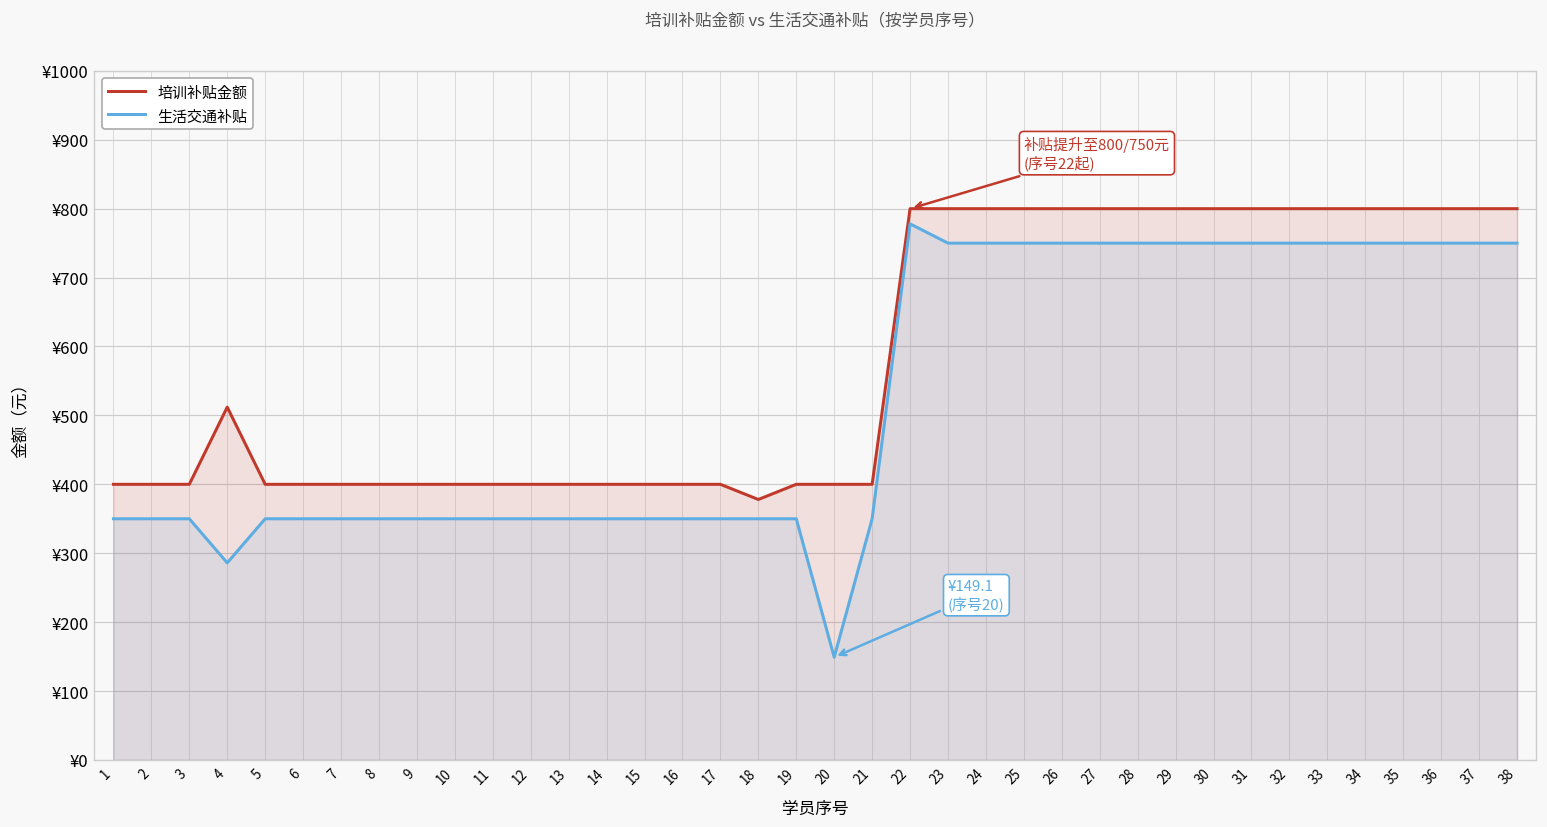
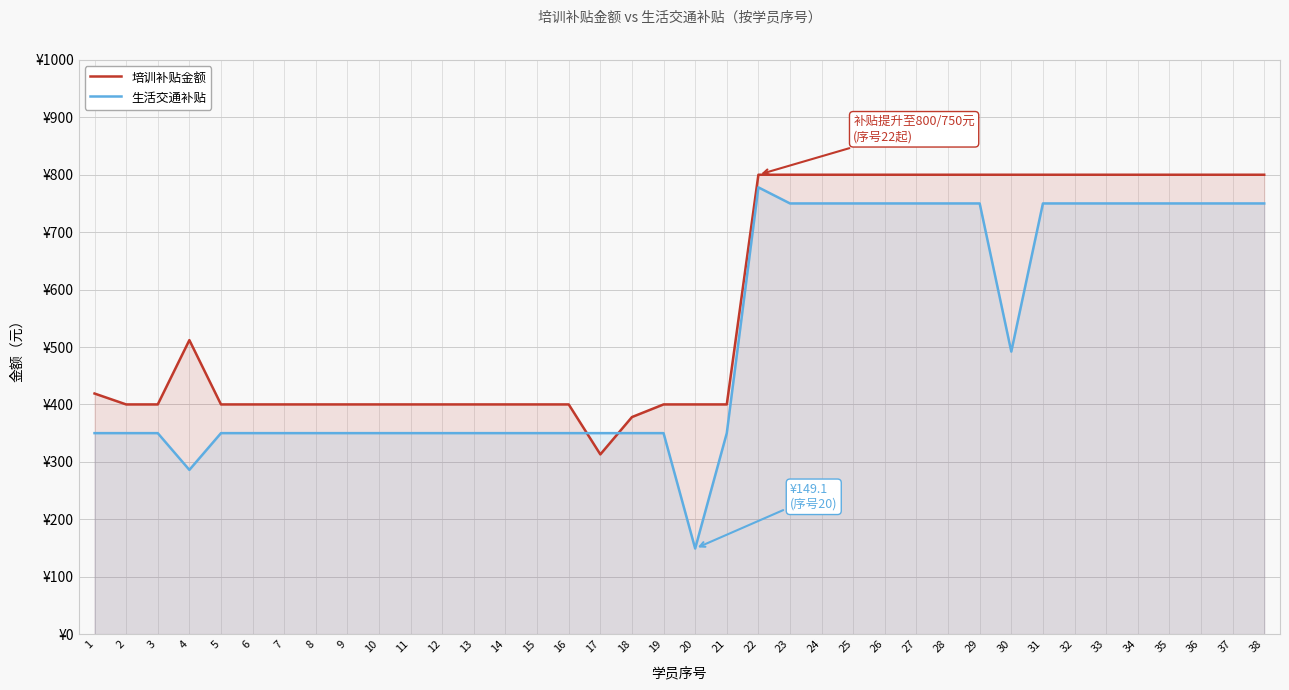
  {
    "培训补贴金额": {
-     "1": "¥400",
+     "1": "¥420",
      "2": "¥400",
      "3": "¥400",
      "4": "¥510",
      "5": "¥400",
      "6": "¥400",
      "7": "¥400",
      "8": "¥400",
      "9": "¥400",
      "10": "¥400",
      "11": "¥400",
      "12": "¥400",
      "13": "¥400",
      "14": "¥400",
      "15": "¥400",
      "16": "¥400",
-     "17": "¥400",
+     "17": "¥310",
      "18": "¥380",
      "19": "¥400",
      "20": "¥400",
      "21": "¥400",
      "22": "¥800",
      "29": "¥800",
      "30": "¥800",
      "31": "¥800",
      "32": "¥800",
      "33": "¥800",
      "34": "¥800",
      "35": "¥800",
      "36": "¥800",
      "37": "¥800",
      "38": "¥800"
    },
    "生活交通补贴": {
      "1": "¥350",
      "2": "¥350",
      "3": "¥350",
      "4": "¥290",
      "5": "¥350",
      "6": "¥350",
      "7": "¥350",
      "8": "¥350",
      "9": "¥350",
      "10": "¥350",
      "11": "¥350",
      "12": "¥350",
      "13": "¥350",
      "14": "¥350",
      "15": "¥350",
      "16": "¥350",
      "17": "¥350",
      "18": "¥350",
      "19": "¥350",
      "21": "¥350",
      "22": "¥780",
      "23": "¥750",
      "24": "¥750",
      "25": "¥750",
      "26": "¥750",
      "27": "¥750",
      "28": "¥750",
      "29": "¥750",
-     "30": "¥750",
+     "30": "¥490",
      "31": "¥750",
      "32": "¥750",
      "33": "¥750",
      "34": "¥750",
      "35": "¥750",
      "36": "¥750",
      "37": "¥750",
      "38": "¥750"
    }
  }
